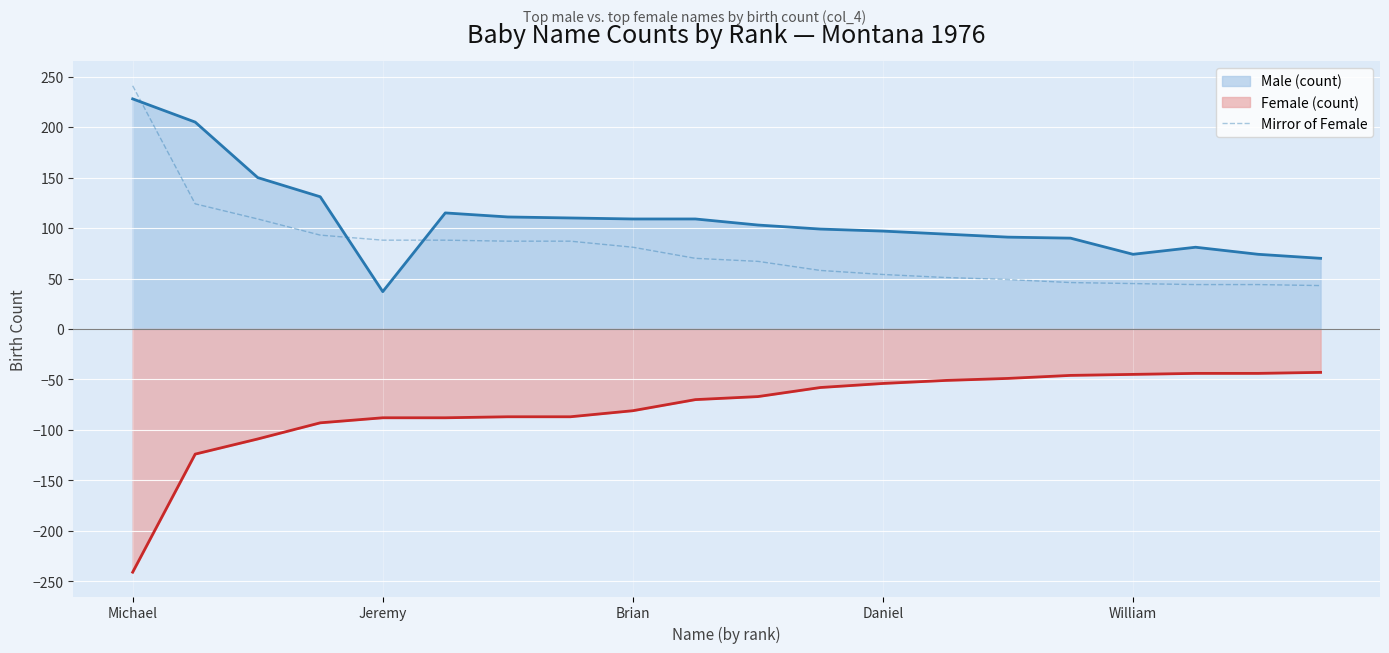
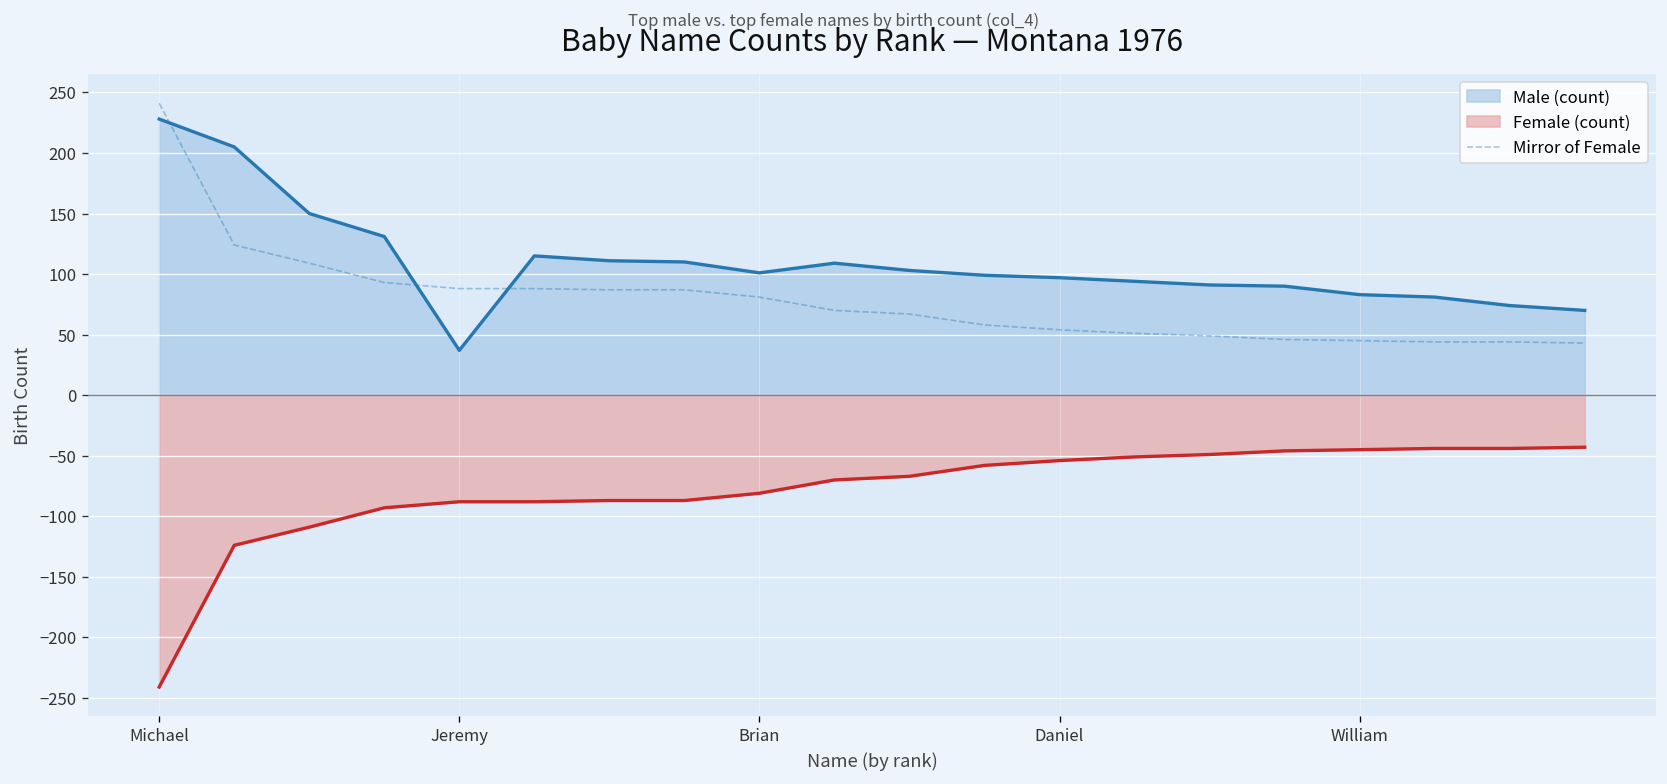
  {
    "Male (count)": {
      "Michael": 228,
      "Jeremy": 37,
-     "Brian": 109,
+     "Brian": 101,
      "Daniel": 97,
-     "William": 74
+     "William": 83
    },
    "Mirror of Female": {
      "Michael": 241,
      "Jeremy": 88,
      "Brian": 81,
      "Daniel": 54,
      "William": 45
    }
  }
